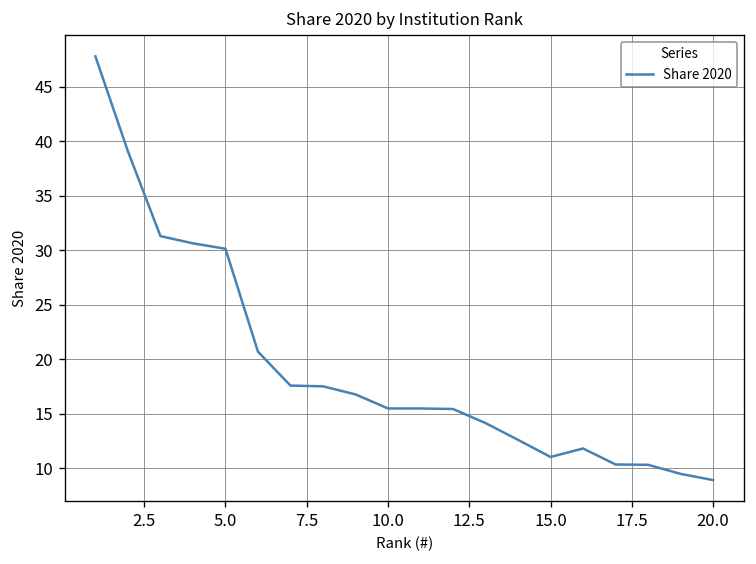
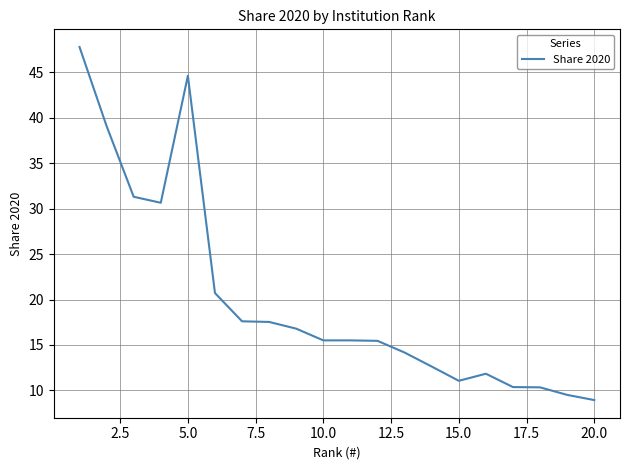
  {
-   "5.0": 30,
+   "5.0": 45,
    "10.0": 16,
    "15.0": 11,
    "20.0": 9
  }
